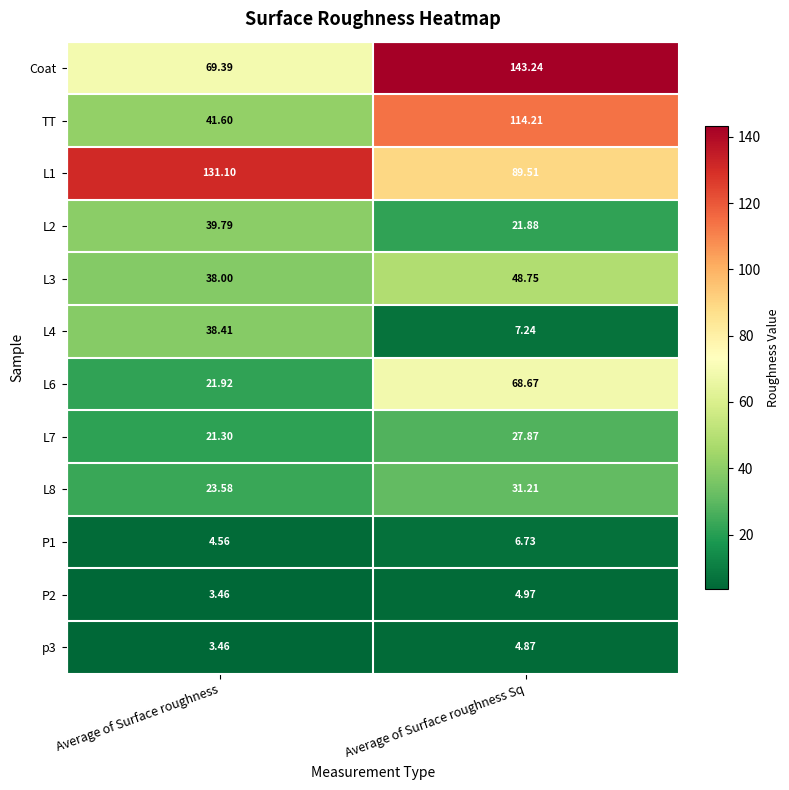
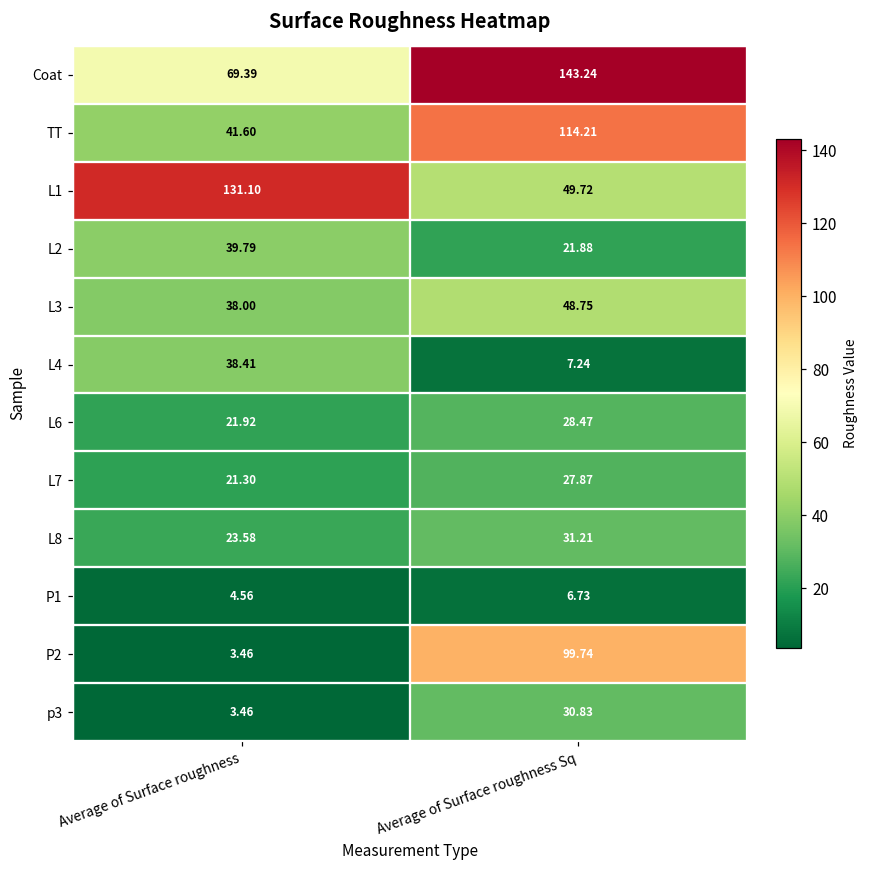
  {
    "Coat": {
      "Average of Surface roughness": 69.39,
      "Average of Surface roughness Sq": 143.24
    },
    "TT": {
      "Average of Surface roughness": 41.60,
      "Average of Surface roughness Sq": 114.21
    },
    "L1": {
      "Average of Surface roughness": 131.10,
-     "Average of Surface roughness Sq": 89.51
+     "Average of Surface roughness Sq": 49.72
    },
    "L2": {
      "Average of Surface roughness": 39.79,
      "Average of Surface roughness Sq": 21.88
    },
    "L3": {
      "Average of Surface roughness": 38.00,
      "Average of Surface roughness Sq": 48.75
    },
    "L4": {
      "Average of Surface roughness": 38.41,
      "Average of Surface roughness Sq": 7.24
    },
    "L6": {
      "Average of Surface roughness": 21.92,
-     "Average of Surface roughness Sq": 68.67
+     "Average of Surface roughness Sq": 28.47
    },
    "L7": {
      "Average of Surface roughness": 21.30,
      "Average of Surface roughness Sq": 27.87
    },
    "L8": {
      "Average of Surface roughness": 23.58,
      "Average of Surface roughness Sq": 31.21
    },
    "P1": {
      "Average of Surface roughness": 4.56,
      "Average of Surface roughness Sq": 6.73
    },
    "P2": {
      "Average of Surface roughness": 3.46,
-     "Average of Surface roughness Sq": 4.97
+     "Average of Surface roughness Sq": 99.74
    },
    "p3": {
      "Average of Surface roughness": 3.46,
-     "Average of Surface roughness Sq": 4.87
+     "Average of Surface roughness Sq": 30.83
    }
  }
